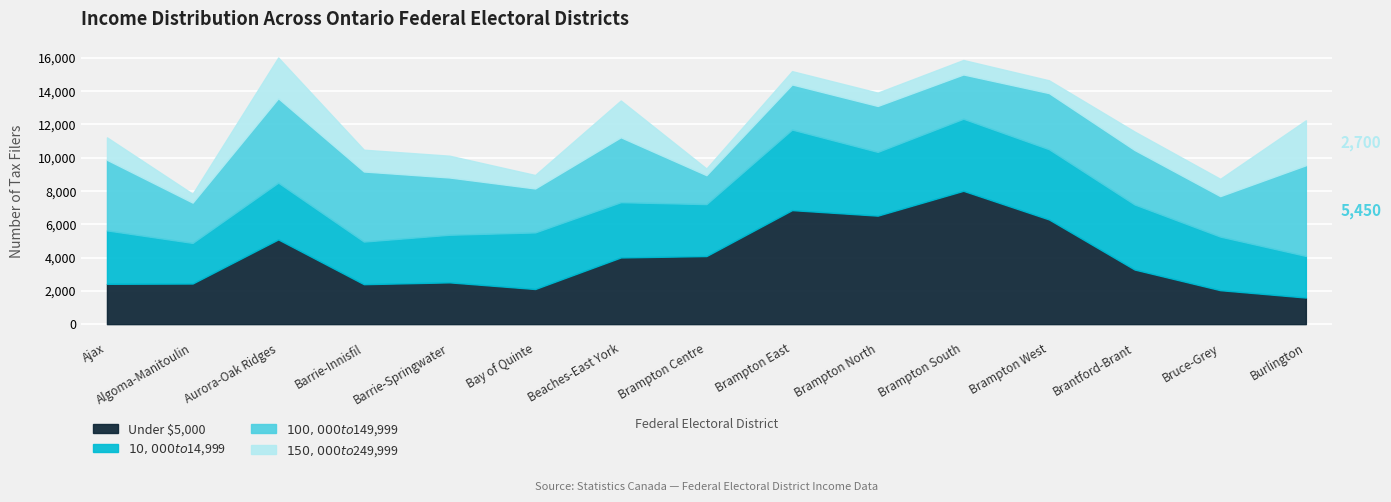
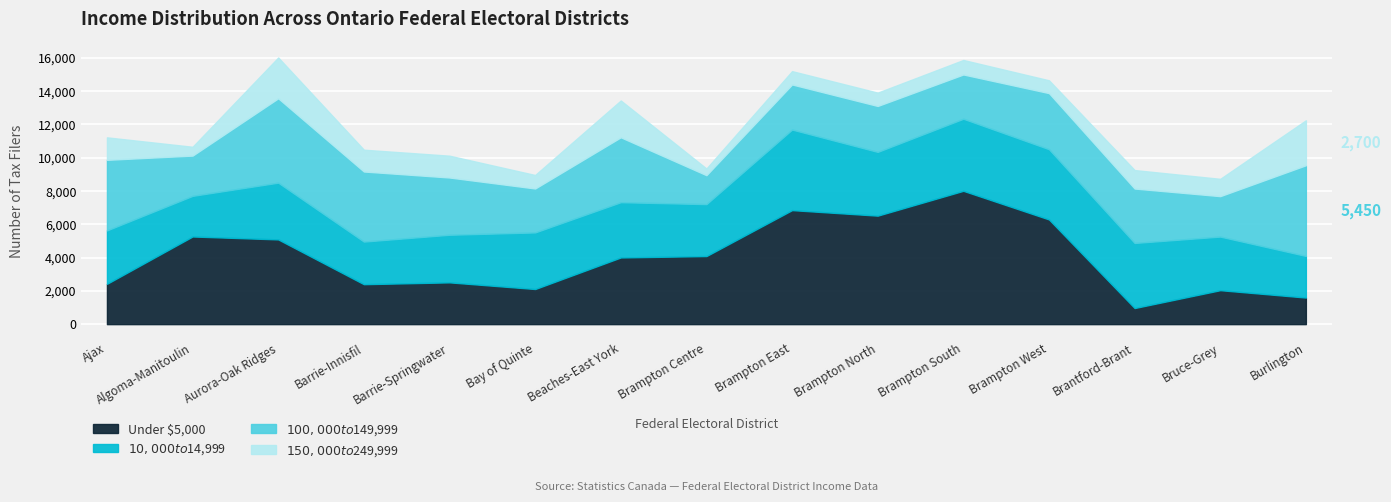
  {
    "Under $5,000": {
      "Ajax": "2,400",
-     "Algoma-Manitoulin": "2,400",
+     "Algoma-Manitoulin": "5,300",
      "Aurora-Oak Ridges": "5,100",
      "Barrie-Innisfil": "2,400",
      "Barrie-Springwater": "2,500",
      "Bay of Quinte": "2,100",
      "Beaches-East York": "4,000",
      "Brampton Centre": "4,100",
      "Brampton East": "6,900",
      "Brampton North": "6,500",
      "Brampton South": "8,000",
      "Brampton West": "6,300",
-     "Brantford-Brant": "3,300",
+     "Brantford-Brant": "1,000",
      "Bruce-Grey": "2,000",
      "Burlington": "1,600"
    }
  }
